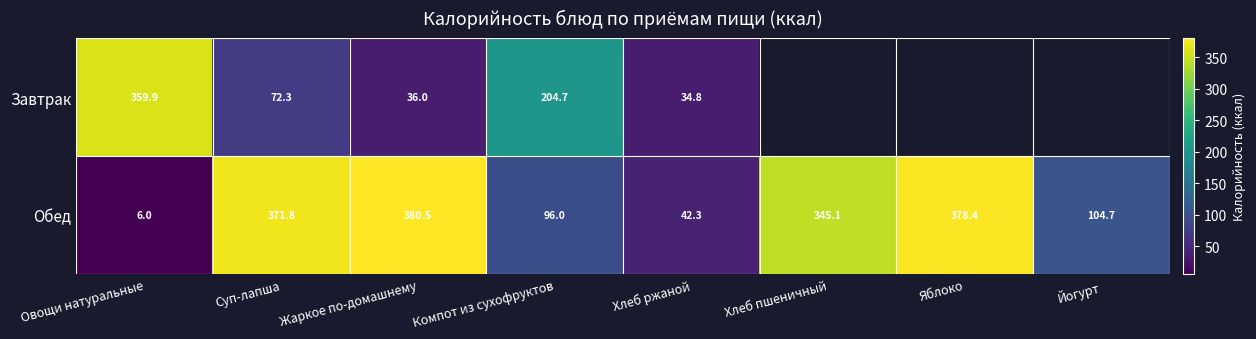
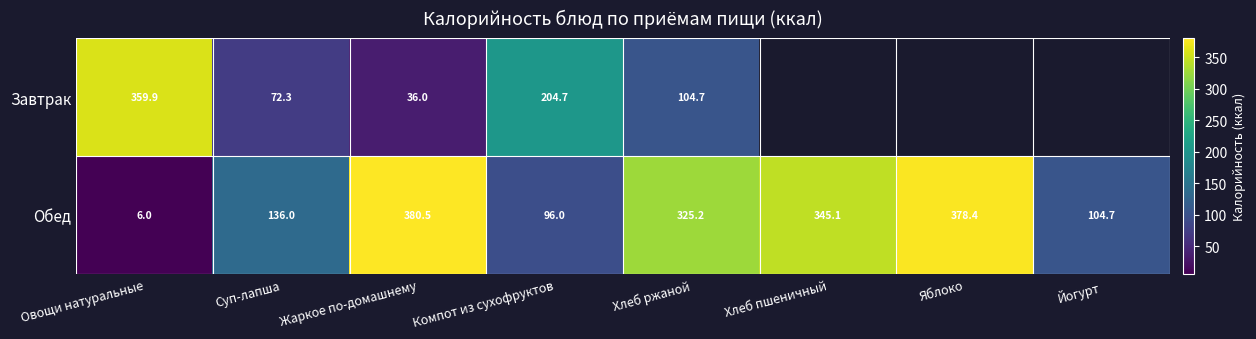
  {
    "Завтрак": {
      "Овощи натуральные": 359.9,
      "Суп-лапша": 72.3,
      "Жаркое по-домашнему": 36.0,
      "Компот из сухофруктов": 204.7,
-     "Хлеб ржаной": 34.8
+     "Хлеб ржаной": 104.7
    },
    "Обед": {
      "Овощи натуральные": 6.0,
-     "Суп-лапша": 371.8,
+     "Суп-лапша": 136.0,
      "Жаркое по-домашнему": 380.5,
      "Компот из сухофруктов": 96.0,
-     "Хлеб ржаной": 42.3,
+     "Хлеб ржаной": 325.2,
      "Хлеб пшеничный": 345.1,
      "Яблоко": 378.4,
      "Йогурт": 104.7
    }
  }
